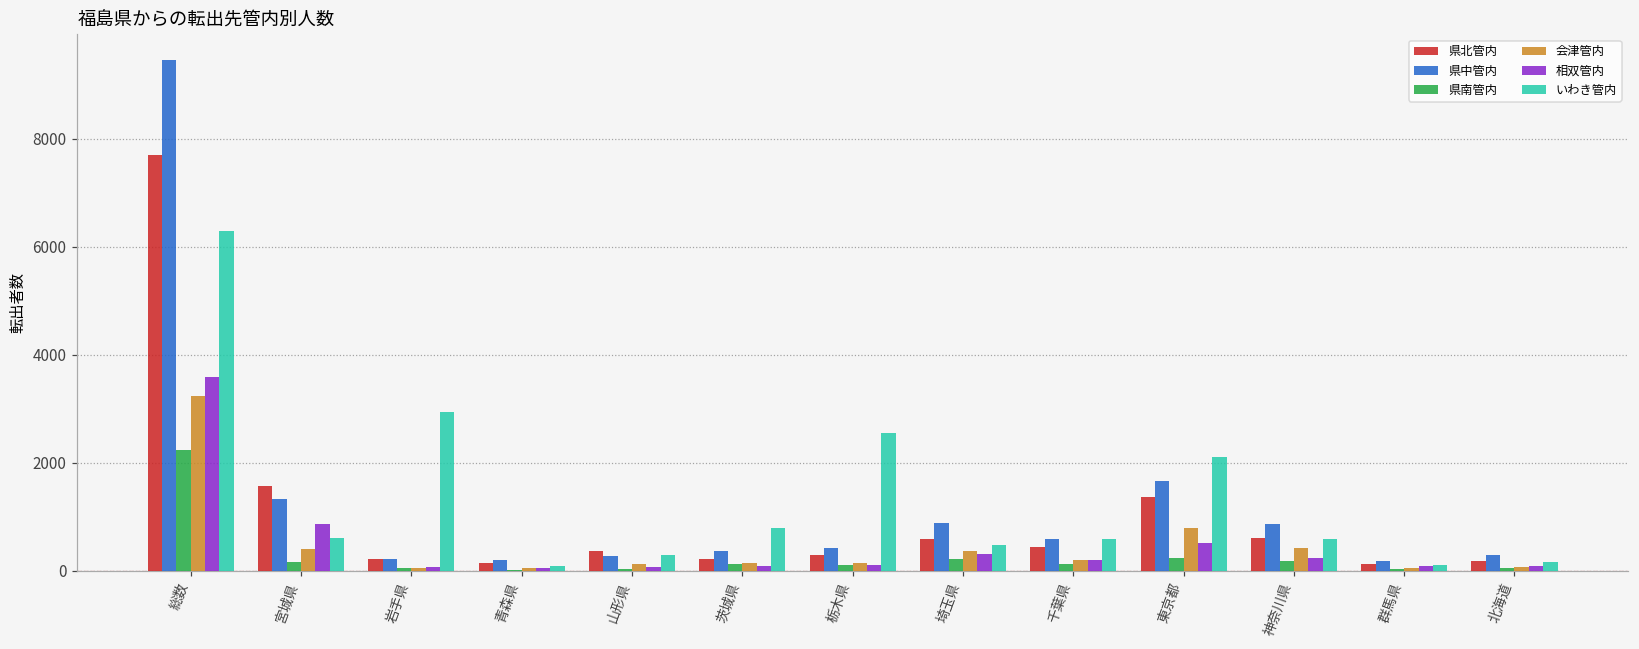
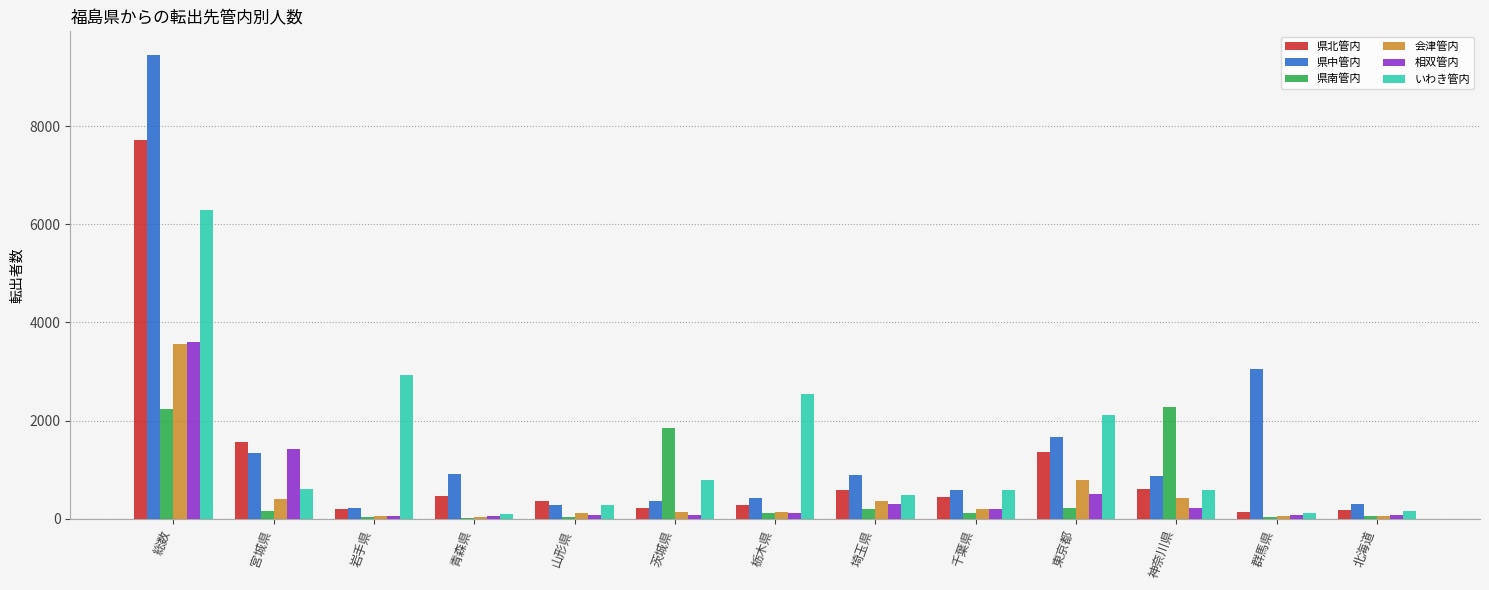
  {
    "県北管内": {
      "総数": 7700,
      "宮城県": 1600,
      "岩手県": 200,
-     "青森県": 100,
+     "青森県": 500,
      "山形県": 400,
      "茨城県": 200,
      "栃木県": 300,
      "埼玉県": 600,
      "千葉県": 400,
      "東京都": 1400,
      "神奈川県": 600,
      "群馬県": 100,
      "北海道": 200
    },
    "県中管内": {
      "総数": 9500,
      "宮城県": 1300,
      "岩手県": 200,
-     "青森県": 200,
+     "青森県": 900,
      "山形県": 300,
      "茨城県": 400,
      "栃木県": 400,
      "埼玉県": 900,
      "千葉県": 600,
      "東京都": 1700,
      "神奈川県": 900,
-     "群馬県": 200,
+     "群馬県": 3000,
      "北海道": 300
    },
    "県南管内": {
      "総数": 2200,
      "宮城県": 200,
-     "茨城県": 100,
+     "茨城県": 1800,
      "栃木県": 100,
      "埼玉県": 200,
      "千葉県": 100,
      "東京都": 200,
-     "神奈川県": 200,
+     "神奈川県": 2300,
      "北海道": 100
    },
    "会津管内": {
-     "総数": 3200,
+     "総数": 3600,
      "宮城県": 400,
      "岩手県": 100,
      "山形県": 100,
      "茨城県": 100,
      "栃木県": 100,
      "埼玉県": 400,
      "千葉県": 200,
      "東京都": 800,
      "神奈川県": 400,
      "群馬県": 100,
      "北海道": 100
    },
    "相双管内": {
      "総数": 3600,
-     "宮城県": 900,
+     "宮城県": 1400,
      "岩手県": 100,
      "青森県": 100,
      "山形県": 100,
      "茨城県": 100,
      "栃木県": 100,
      "埼玉県": 300,
      "千葉県": 200,
      "東京都": 500,
      "神奈川県": 200,
      "群馬県": 100,
      "北海道": 100
    },
    "いわき管内": {
      "総数": 6300,
      "宮城県": 600,
      "岩手県": 2900,
      "青森県": 100,
      "山形県": 300,
      "茨城県": 800,
      "栃木県": 2500,
      "埼玉県": 500,
      "千葉県": 600,
      "東京都": 2100,
      "神奈川県": 600,
      "群馬県": 100,
      "北海道": 200
    }
  }
